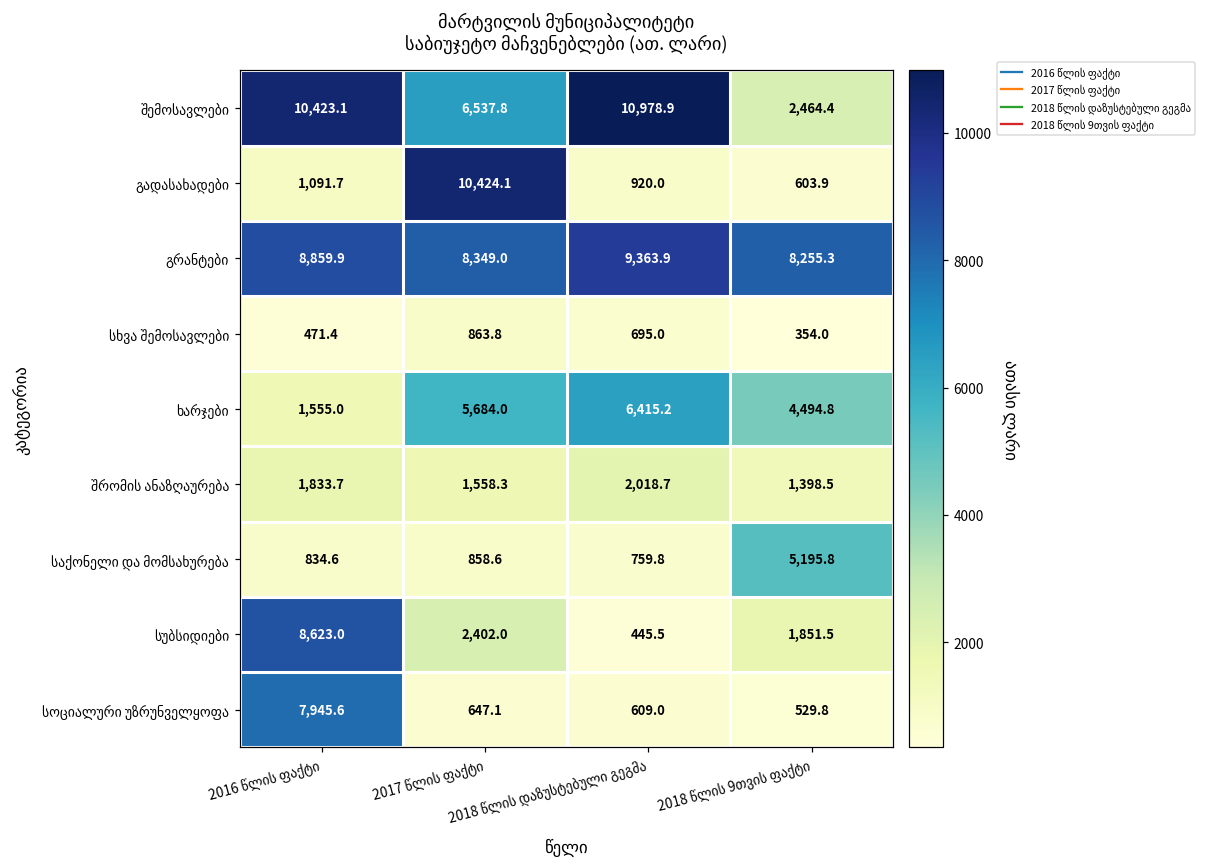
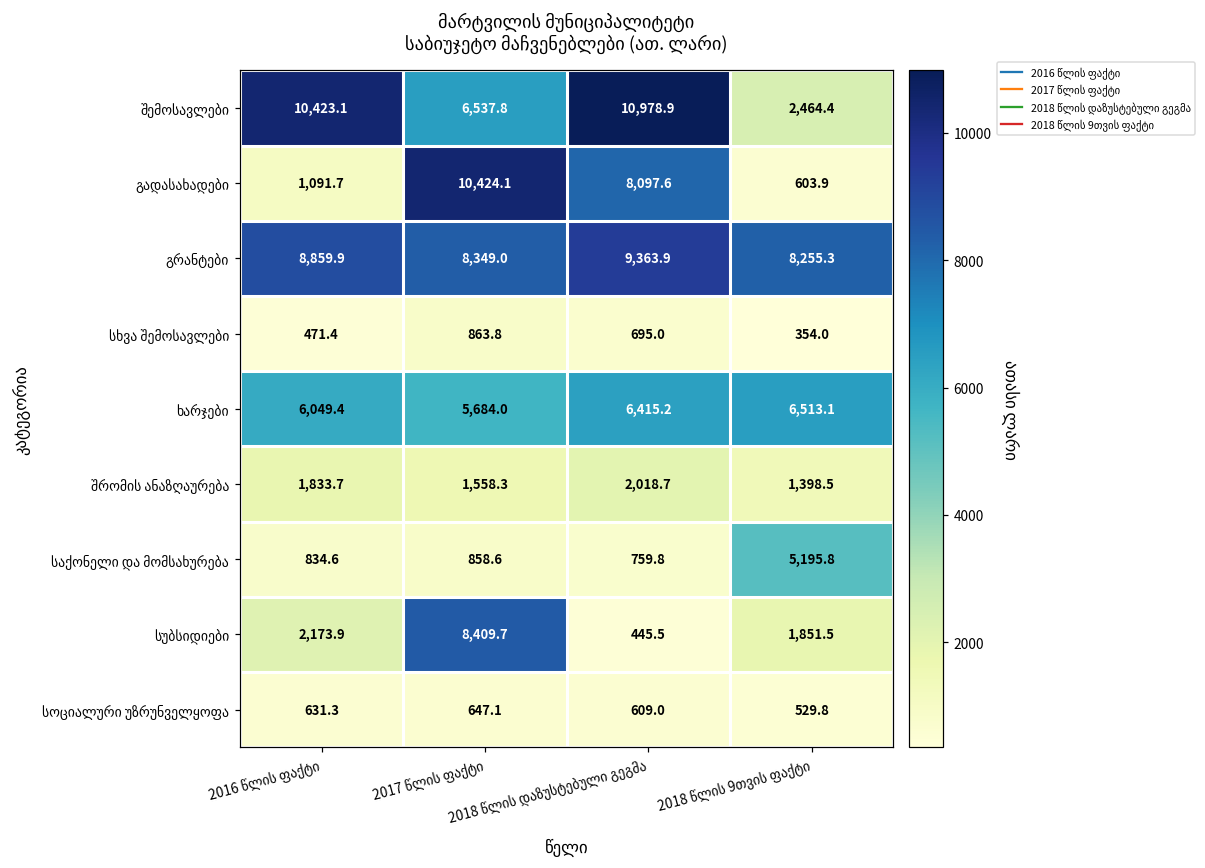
  {
    "შემოსავლები": {
      "2016 წლის ფაქტი": "10,423.1",
      "2017 წლის ფაქტი": "6,537.8",
      "2018 წლის დაზუსტებული გეგმა": "10,978.9",
      "2018 წლის 9თვის ფაქტი": "2,464.4"
    },
    "გადასახადები": {
      "2016 წლის ფაქტი": "1,091.7",
      "2017 წლის ფაქტი": "10,424.1",
-     "2018 წლის დაზუსტებული გეგმა": "920.0",
+     "2018 წლის დაზუსტებული გეგმა": "8,097.6",
      "2018 წლის 9თვის ფაქტი": "603.9"
    },
    "გრანტები": {
      "2016 წლის ფაქტი": "8,859.9",
      "2017 წლის ფაქტი": "8,349.0",
      "2018 წლის დაზუსტებული გეგმა": "9,363.9",
      "2018 წლის 9თვის ფაქტი": "8,255.3"
    },
    "სხვა შემოსავლები": {
      "2016 წლის ფაქტი": "471.4",
      "2017 წლის ფაქტი": "863.8",
      "2018 წლის დაზუსტებული გეგმა": "695.0",
      "2018 წლის 9თვის ფაქტი": "354.0"
    },
    "ხარჯები": {
-     "2016 წლის ფაქტი": "1,555.0",
+     "2016 წლის ფაქტი": "6,049.4",
      "2017 წლის ფაქტი": "5,684.0",
      "2018 წლის დაზუსტებული გეგმა": "6,415.2",
-     "2018 წლის 9თვის ფაქტი": "4,494.8"
+     "2018 წლის 9თვის ფაქტი": "6,513.1"
    },
    "შრომის ანაზღაურება": {
      "2016 წლის ფაქტი": "1,833.7",
      "2017 წლის ფაქტი": "1,558.3",
      "2018 წლის დაზუსტებული გეგმა": "2,018.7",
      "2018 წლის 9თვის ფაქტი": "1,398.5"
    },
    "საქონელი და მომსახურება": {
      "2016 წლის ფაქტი": "834.6",
      "2017 წლის ფაქტი": "858.6",
      "2018 წლის დაზუსტებული გეგმა": "759.8",
      "2018 წლის 9თვის ფაქტი": "5,195.8"
    },
    "სუბსიდიები": {
-     "2016 წლის ფაქტი": "8,623.0",
-     "2017 წლის ფაქტი": "2,402.0",
+     "2016 წლის ფაქტი": "2,173.9",
+     "2017 წლის ფაქტი": "8,409.7",
      "2018 წლის დაზუსტებული გეგმა": "445.5",
      "2018 წლის 9თვის ფაქტი": "1,851.5"
    },
    "სოციალური უზრუნველყოფა": {
-     "2016 წლის ფაქტი": "7,945.6",
+     "2016 წლის ფაქტი": "631.3",
      "2017 წლის ფაქტი": "647.1",
      "2018 წლის დაზუსტებული გეგმა": "609.0",
      "2018 წლის 9თვის ფაქტი": "529.8"
    }
  }
